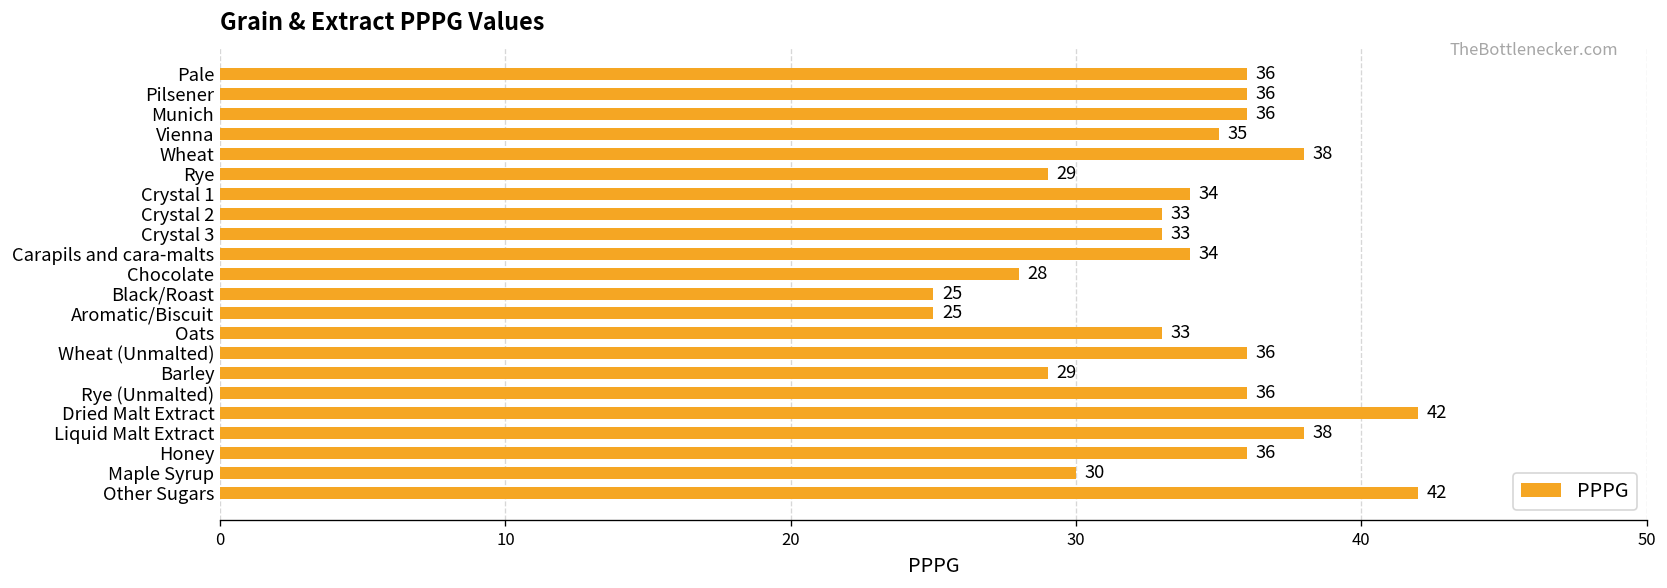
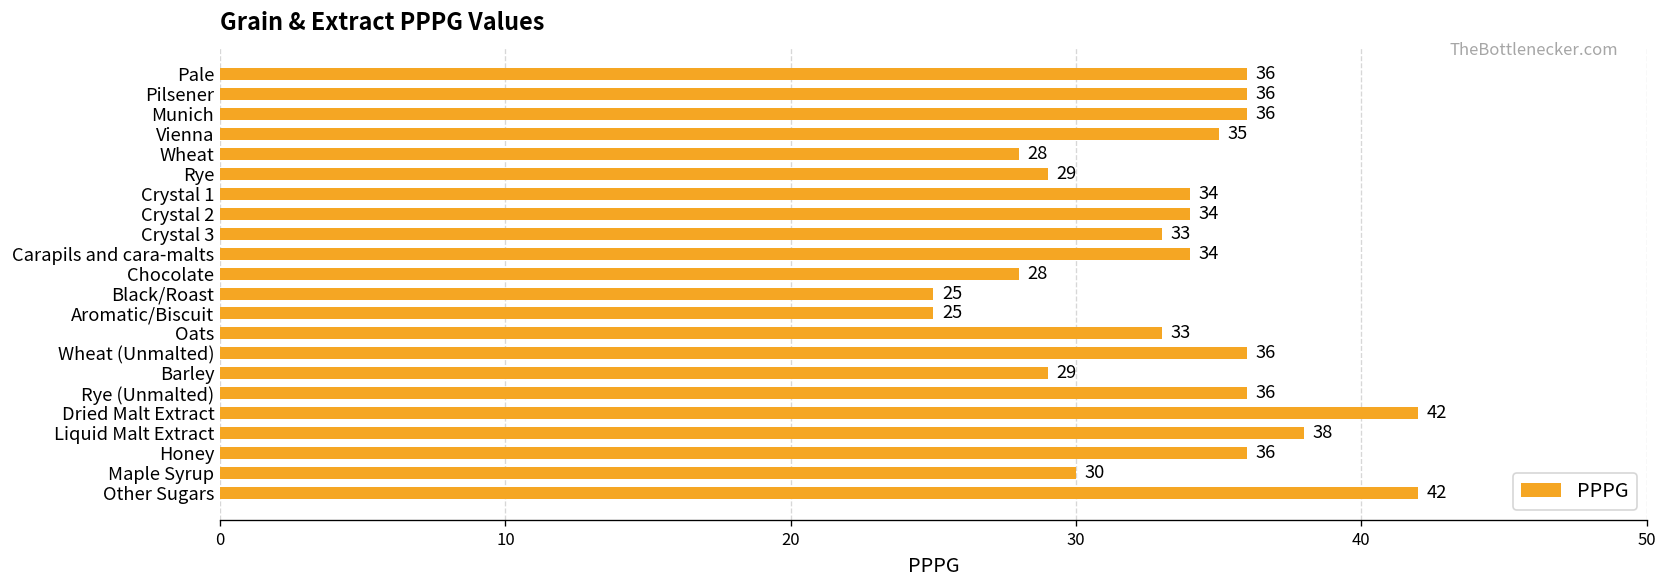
  {
    "Pale": 36,
    "Pilsener": 36,
    "Munich": 36,
    "Vienna": 35,
-   "Wheat": 38,
+   "Wheat": 28,
    "Rye": 29,
    "Crystal 1": 34,
-   "Crystal 2": 33,
+   "Crystal 2": 34,
    "Crystal 3": 33,
    "Carapils and cara-malts": 34,
    "Chocolate": 28,
    "Black/Roast": 25,
    "Aromatic/Biscuit": 25,
    "Oats": 33,
    "Wheat (Unmalted)": 36,
    "Barley": 29,
    "Rye (Unmalted)": 36,
    "Dried Malt Extract": 42,
    "Liquid Malt Extract": 38,
    "Honey": 36,
    "Maple Syrup": 30,
    "Other Sugars": 42
  }
